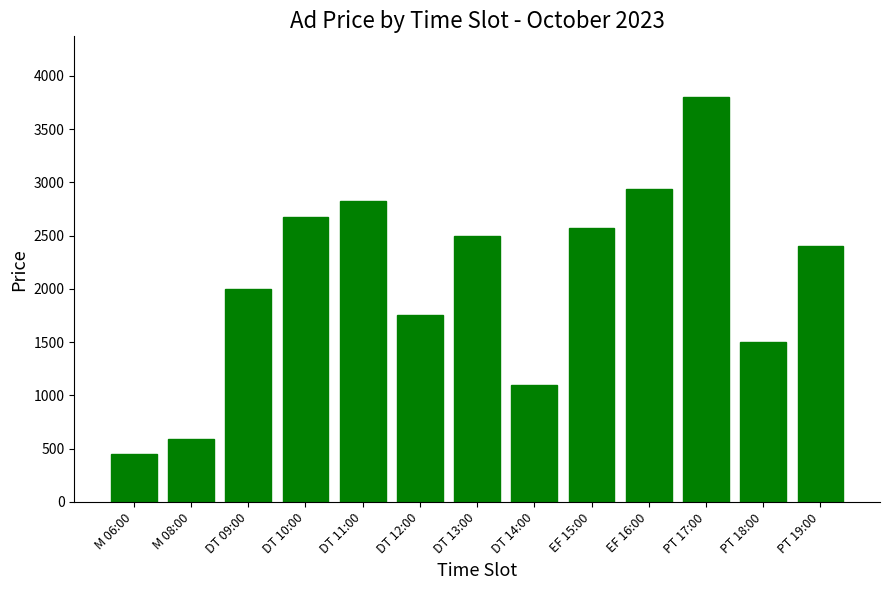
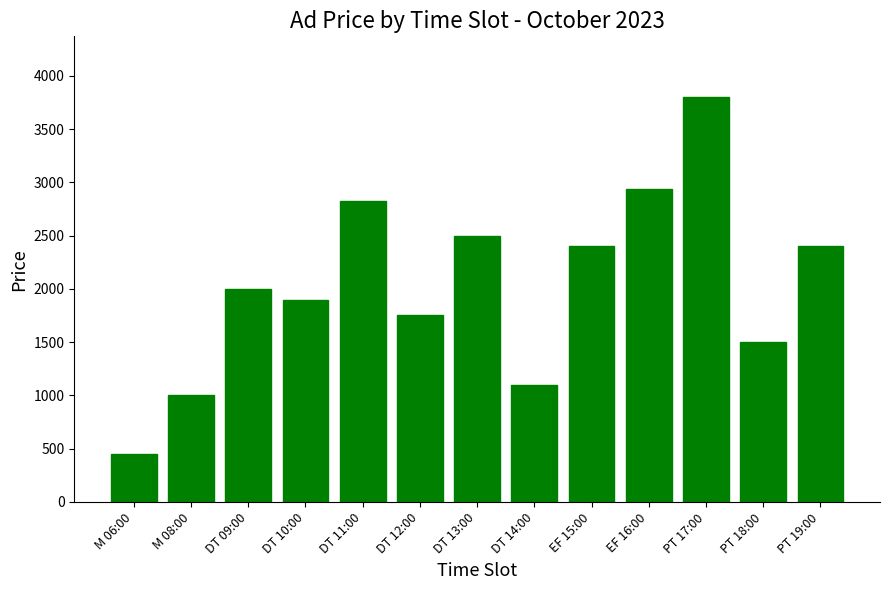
  {
    "M 06:00": 450,
-   "M 08:00": 590,
+   "M 08:00": 1000,
    "DT 09:00": 2000,
-   "DT 10:00": 2670,
+   "DT 10:00": 1900,
    "DT 11:00": 2830,
    "DT 12:00": 1750,
    "DT 13:00": 2500,
    "DT 14:00": 1100,
-   "EF 15:00": 2570,
+   "EF 15:00": 2400,
    "EF 16:00": 2930,
    "PT 17:00": 3800,
    "PT 18:00": 1500,
    "PT 19:00": 2400
  }
